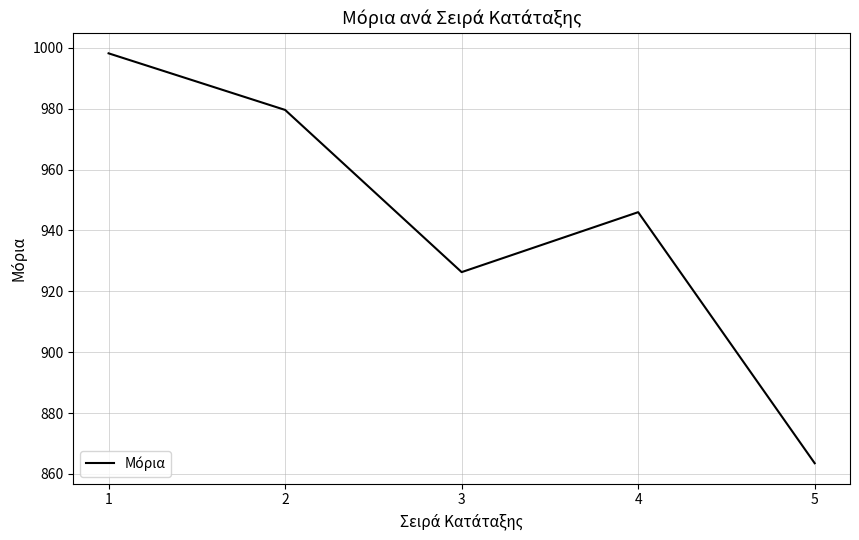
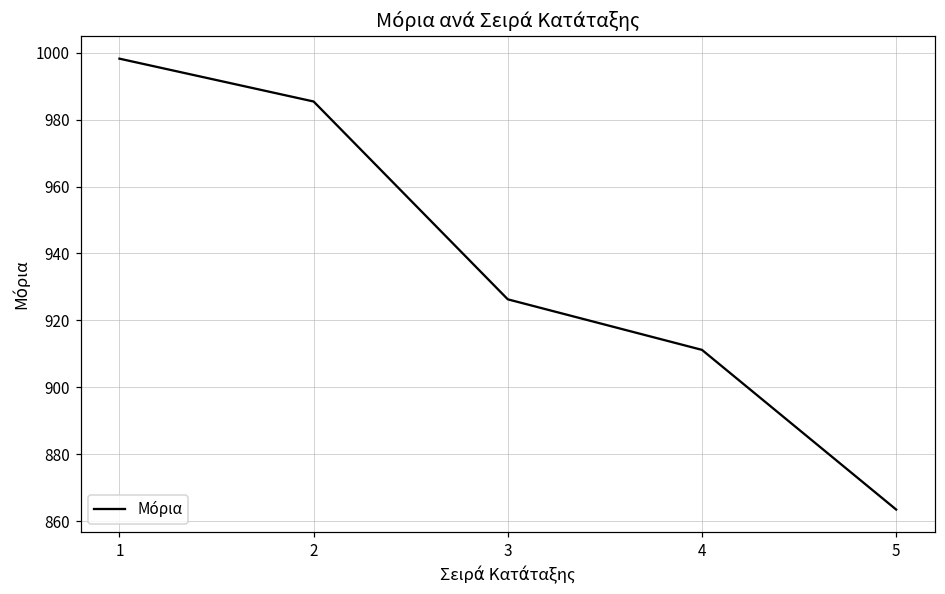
  {
    "1": 998,
-   "2": 980,
+   "2": 985,
    "3": 926,
-   "4": 946,
+   "4": 911,
    "5": 864
  }
